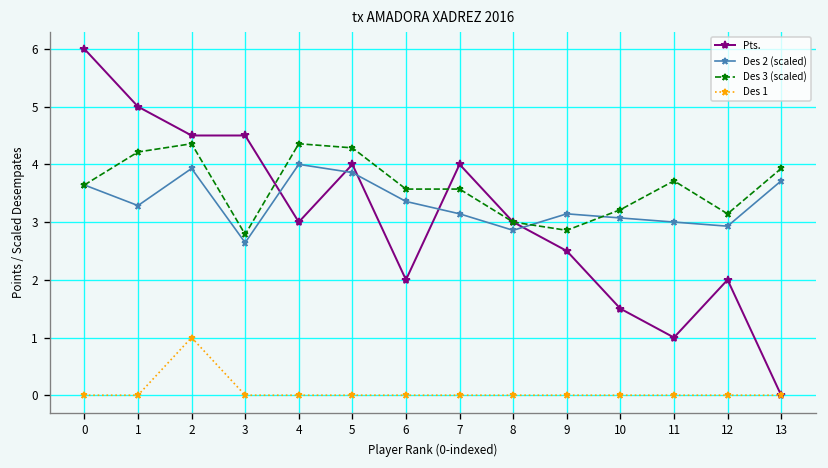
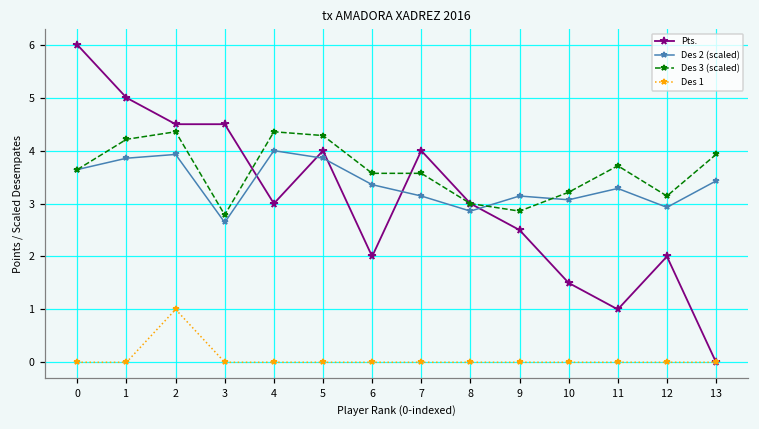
  {
    "Pts.": {
      "0": 6.0,
      "1": 5.0,
      "2": 4.5,
      "3": 4.5,
      "4": 3.0,
      "5": 4.0,
      "6": 2.0,
      "7": 4.0,
      "9": 2.5,
      "10": 1.5,
      "11": 1.0,
      "12": 2.0
    },
    "Des 2 (scaled)": {
-     "1": 3.3,
+     "1": 3.9,
      "2": 3.9,
      "3": 2.6,
      "4": 4.0,
      "5": 3.9,
      "6": 3.4,
      "7": 3.1,
      "8": 2.9,
      "9": 3.1,
      "10": 3.1,
-     "11": 3.0,
+     "11": 3.3,
      "12": 2.9,
-     "13": 3.7
+     "13": 3.4
    },
    "Des 3 (scaled)": {
      "1": 4.2,
      "2": 4.4,
      "3": 2.8,
      "4": 4.4,
      "5": 4.3,
      "6": 3.6,
      "7": 3.6,
      "9": 2.9,
      "10": 3.2,
      "11": 3.7,
      "12": 3.1,
      "13": 3.9
    },
    "Des 1": {
      "0": 0.0,
      "1": 0.0,
      "2": 1.0,
      "3": 0.0,
      "4": 0.0,
      "5": 0.0,
      "6": 0.0,
      "7": 0.0,
      "8": 0.0,
      "9": 0.0,
      "10": 0.0,
      "11": 0.0,
      "12": 0.0
    }
  }
